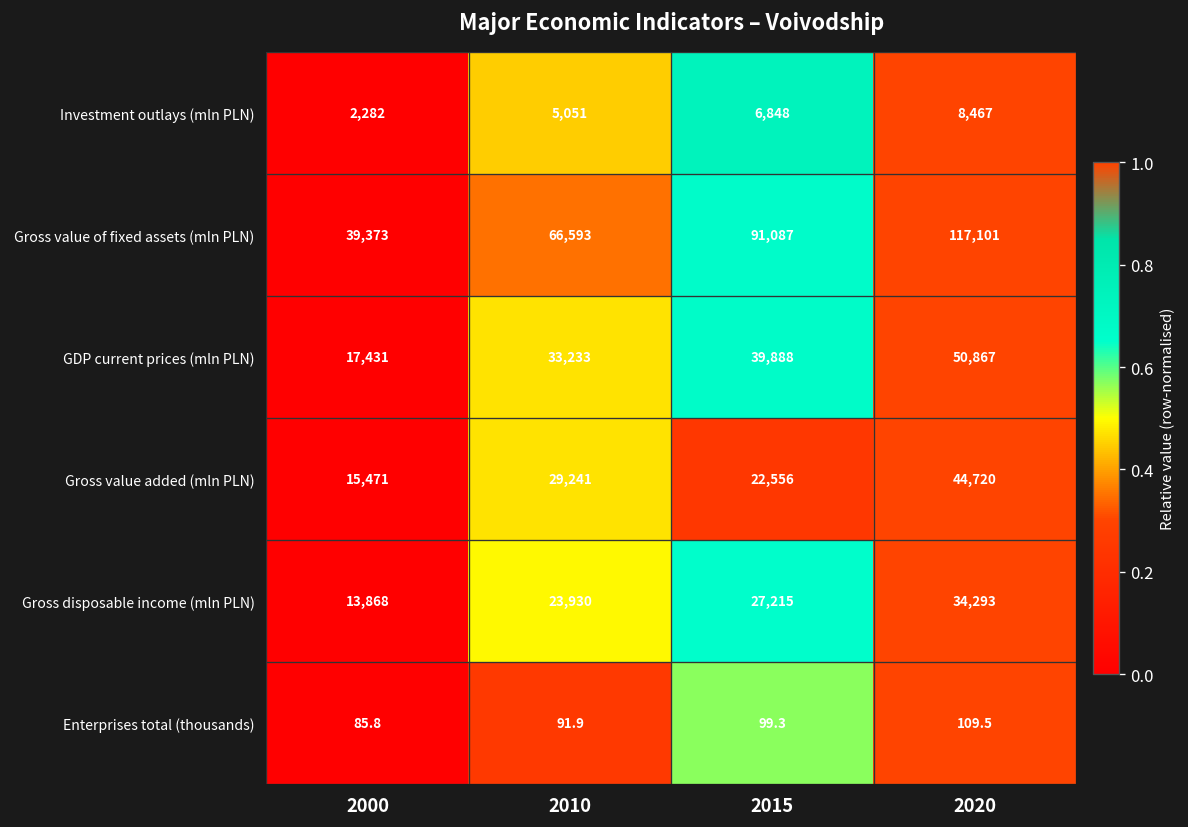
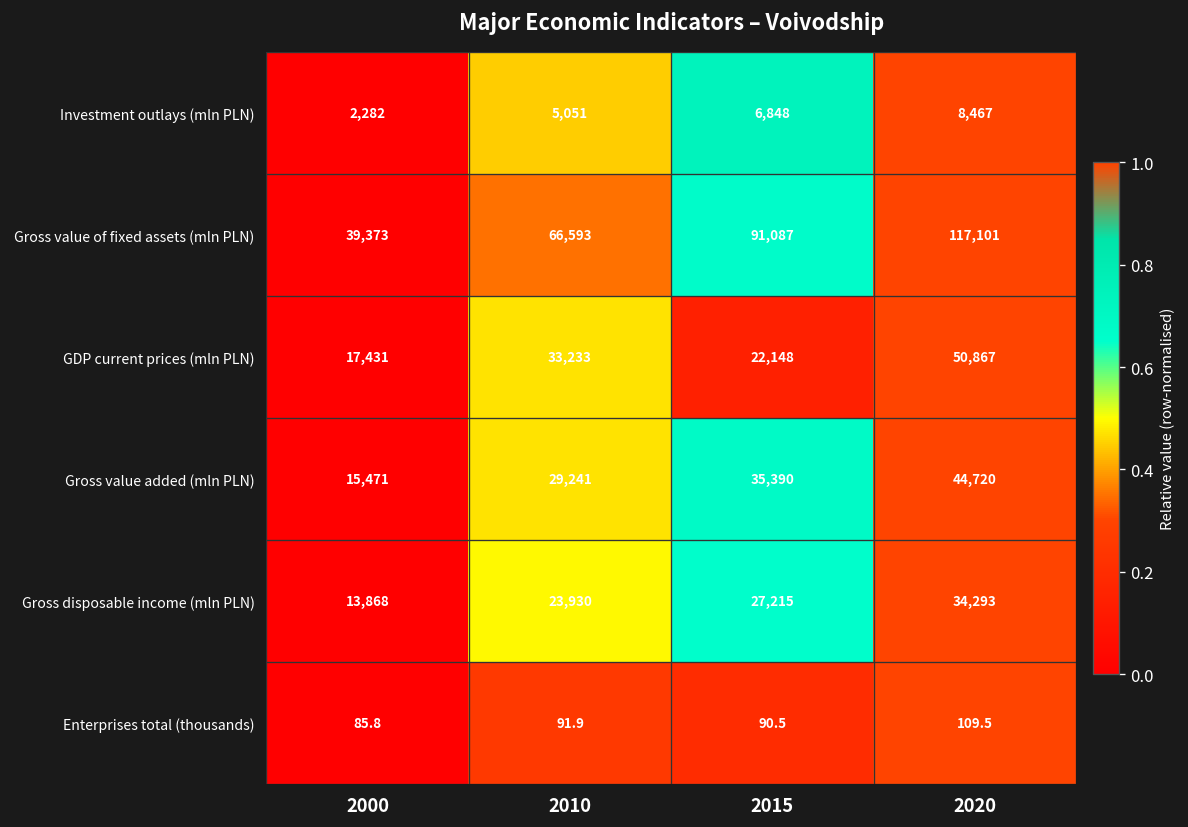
  {
    "Investment outlays (mln PLN)": {
      "2000": "2,282",
      "2010": "5,051",
      "2015": "6,848",
      "2020": "8,467"
    },
    "Gross value of fixed assets (mln PLN)": {
      "2000": "39,373",
      "2010": "66,593",
      "2015": "91,087",
      "2020": "117,101"
    },
    "GDP current prices (mln PLN)": {
      "2000": "17,431",
      "2010": "33,233",
-     "2015": "39,888",
+     "2015": "22,148",
      "2020": "50,867"
    },
    "Gross value added (mln PLN)": {
      "2000": "15,471",
      "2010": "29,241",
-     "2015": "22,556",
+     "2015": "35,390",
      "2020": "44,720"
    },
    "Gross disposable income (mln PLN)": {
      "2000": "13,868",
      "2010": "23,930",
      "2015": "27,215",
      "2020": "34,293"
    },
    "Enterprises total (thousands)": {
      "2000": "85.8",
      "2010": "91.9",
-     "2015": "99.3",
+     "2015": "90.5",
      "2020": "109.5"
    }
  }
